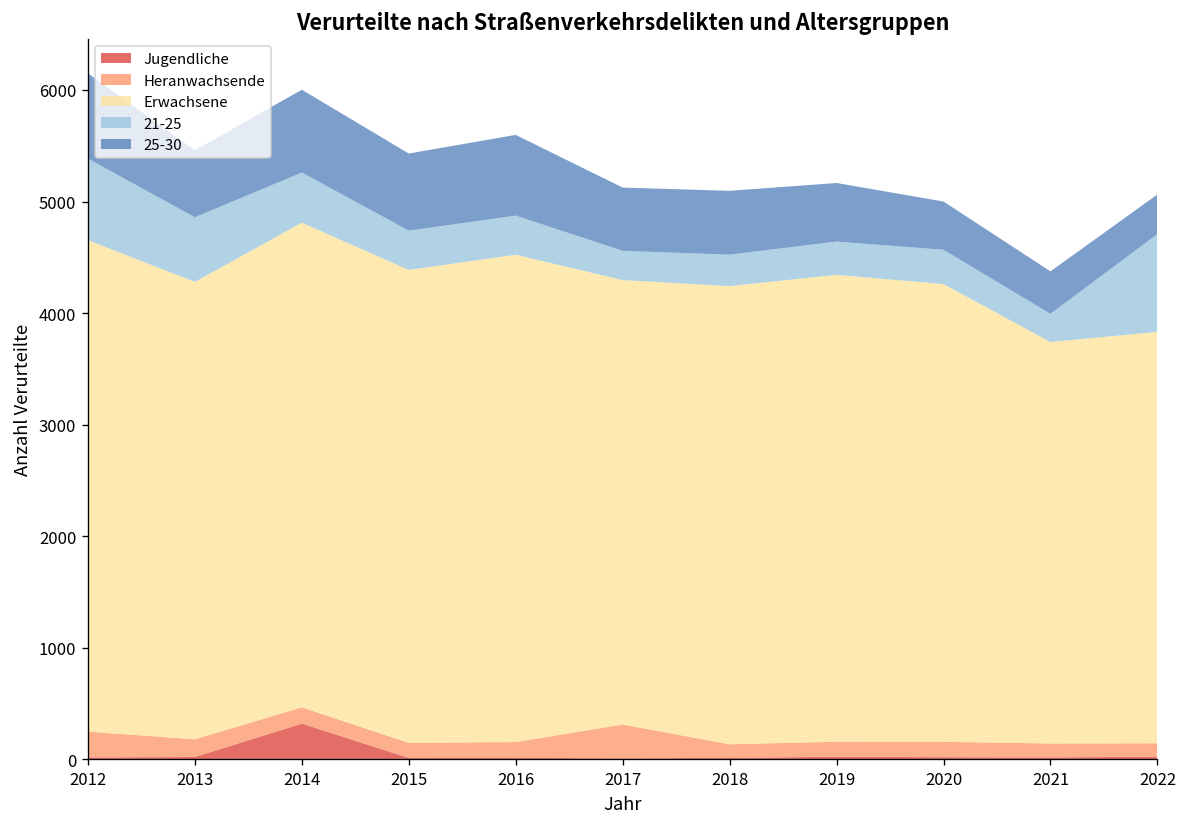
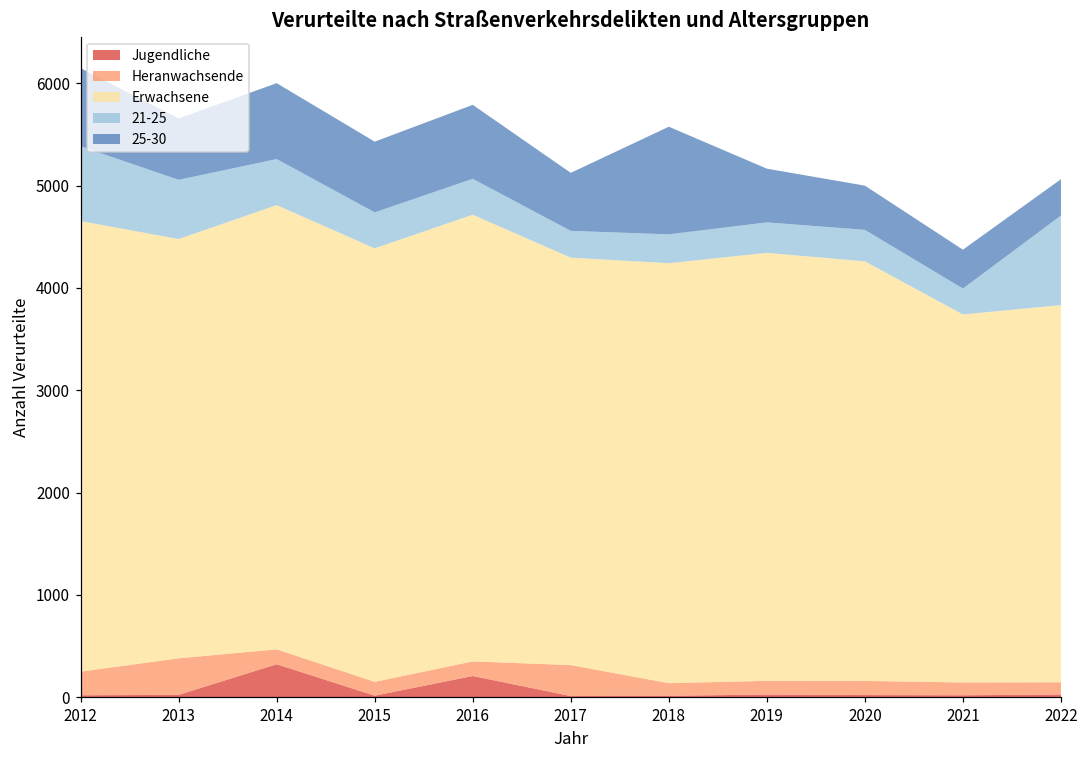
  {
    "Jugendliche": {
      "2014": 300,
-     "2016": 0
+     "2016": 200
    },
    "Heranwachsende": {
      "2012": 200,
-     "2013": 200,
+     "2013": 400,
      "2014": 100,
      "2015": 100,
      "2016": 100,
      "2017": 300,
      "2018": 100,
      "2019": 100,
      "2020": 100,
      "2021": 100,
      "2022": 100
    },
    "Erwachsene": {
      "2012": 4400,
      "2013": 4100,
      "2014": 4300,
      "2015": 4200,
      "2016": 4400,
      "2017": 4000,
      "2018": 4100,
      "2019": 4200,
      "2020": 4100,
      "2021": 3600,
      "2022": 3700
    },
    "21-25": {
      "2012": 700,
      "2013": 600,
      "2014": 500,
      "2015": 400,
      "2016": 400,
      "2017": 300,
      "2018": 300,
      "2019": 300,
      "2020": 300,
      "2021": 300,
      "2022": 900
    },
    "25-30": {
      "2012": 800,
      "2014": 700,
      "2015": 700,
      "2016": 700,
      "2017": 600,
-     "2018": 600,
+     "2018": 1100,
      "2019": 500,
      "2020": 400,
      "2021": 400,
      "2022": 400
    }
  }
